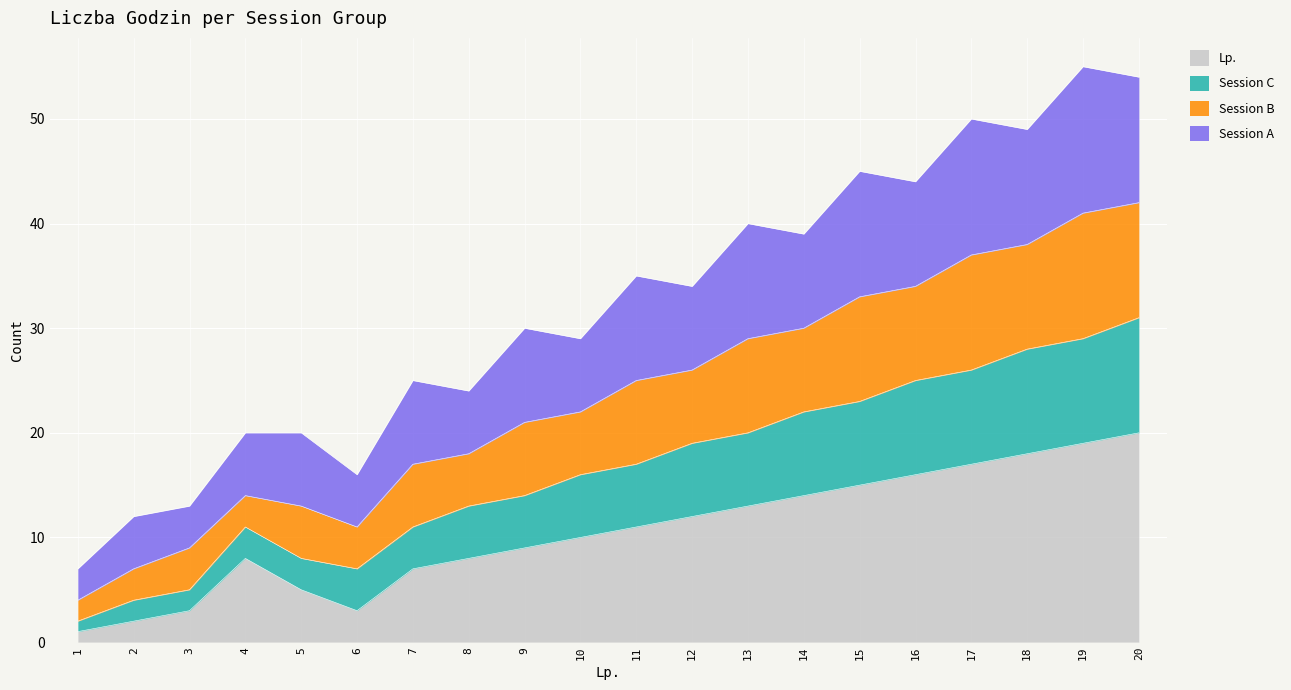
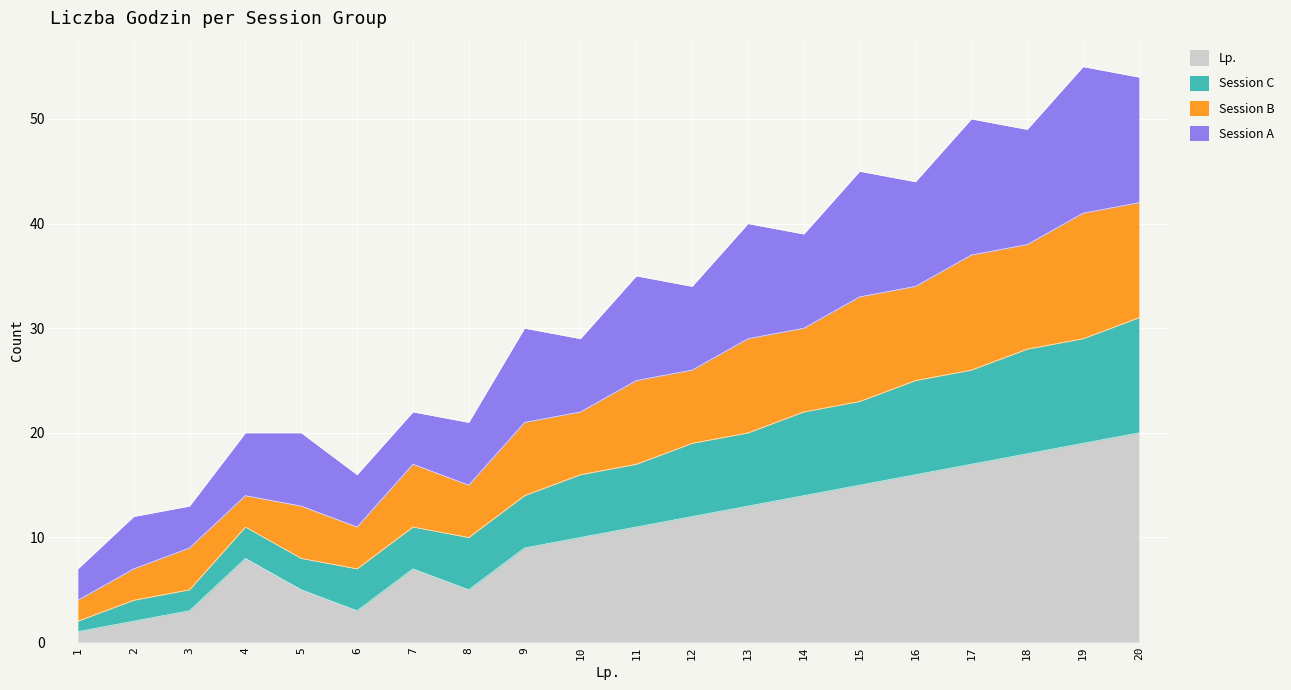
  {
    "Lp.": {
      "1": 1,
      "2": 2,
      "3": 3,
      "4": 8,
      "5": 5,
      "6": 3,
      "7": 7,
-     "8": 8,
+     "8": 5,
      "9": 9,
      "10": 10,
      "11": 11,
      "12": 12,
      "13": 13,
      "14": 14,
      "15": 15,
      "16": 16,
      "17": 17,
      "18": 18,
      "19": 19,
      "20": 20
    },
    "Session C": {
      "1": 1,
      "2": 2,
      "3": 2,
      "4": 3,
      "5": 3,
      "6": 4,
      "7": 4,
      "8": 5,
      "9": 5,
      "10": 6,
      "11": 6,
      "12": 7,
      "13": 7,
      "14": 8,
      "15": 8,
      "16": 9,
      "17": 9,
      "18": 10,
      "19": 10,
      "20": 11
    },
    "Session B": {
      "1": 2,
      "2": 3,
      "3": 4,
      "4": 3,
      "5": 5,
      "6": 4,
      "7": 6,
      "8": 5,
      "9": 7,
      "10": 6,
      "11": 8,
      "12": 7,
      "13": 9,
      "14": 8,
      "15": 10,
      "16": 9,
      "17": 11,
      "18": 10,
      "19": 12,
      "20": 11
    },
    "Session A": {
      "1": 3,
      "2": 5,
      "3": 4,
      "4": 6,
      "5": 7,
      "6": 5,
-     "7": 8,
+     "7": 5,
      "8": 6,
      "9": 9,
      "10": 7,
      "11": 10,
      "12": 8,
      "13": 11,
      "14": 9,
      "15": 12,
      "16": 10,
      "17": 13,
      "18": 11,
      "19": 14,
      "20": 12
    }
  }
